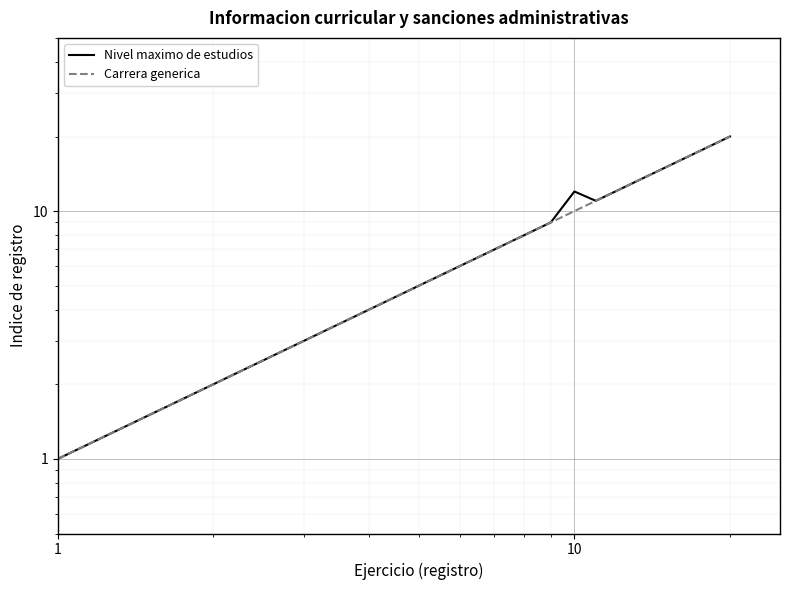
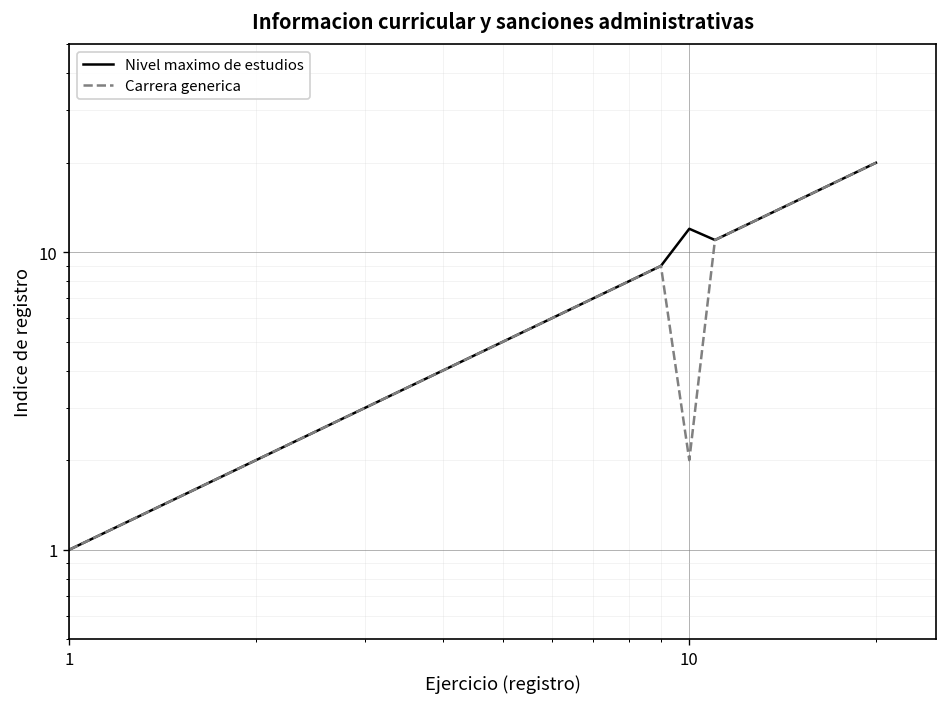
  {
    "Nivel maximo de estudios": {
      "10": 12
    },
    "Carrera generica": {
-     "10": 10
+     "10": 2
    }
  }
